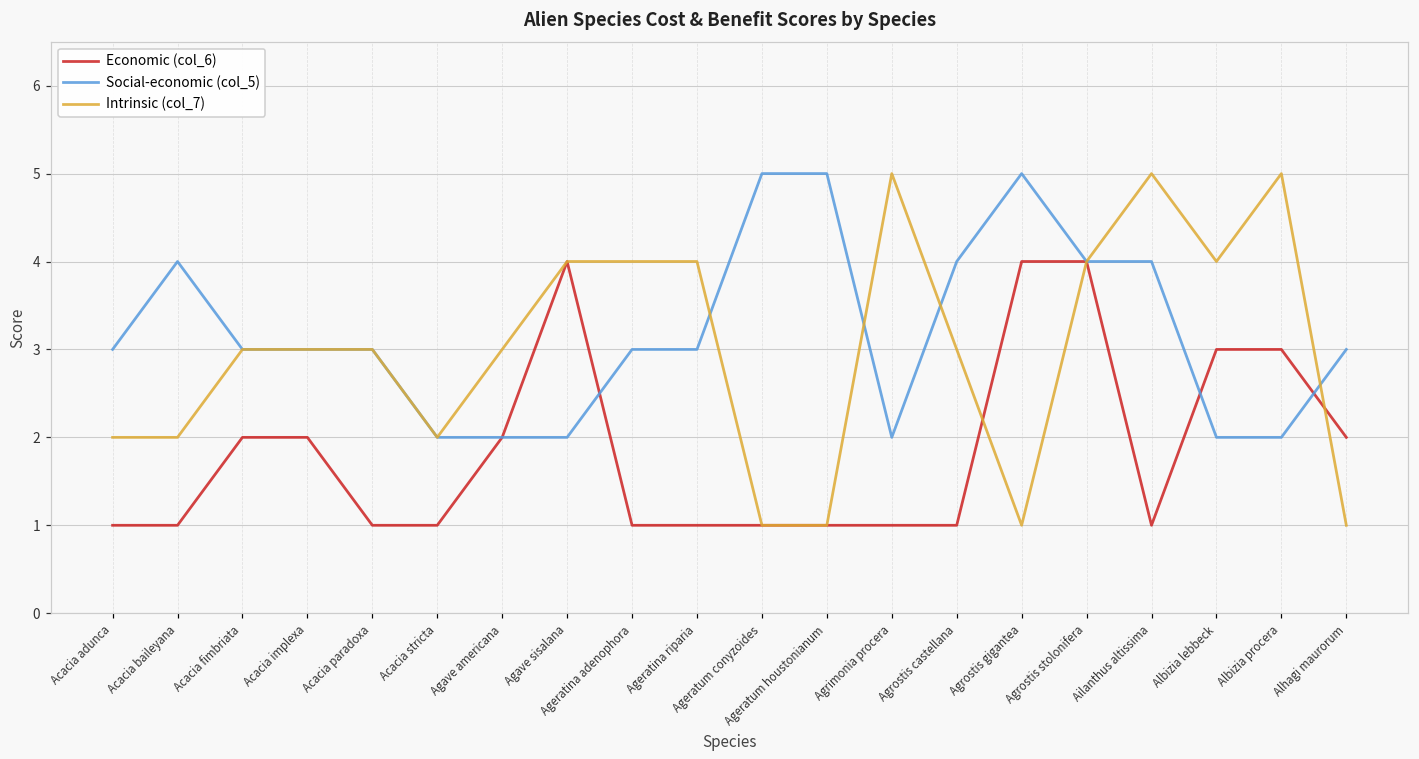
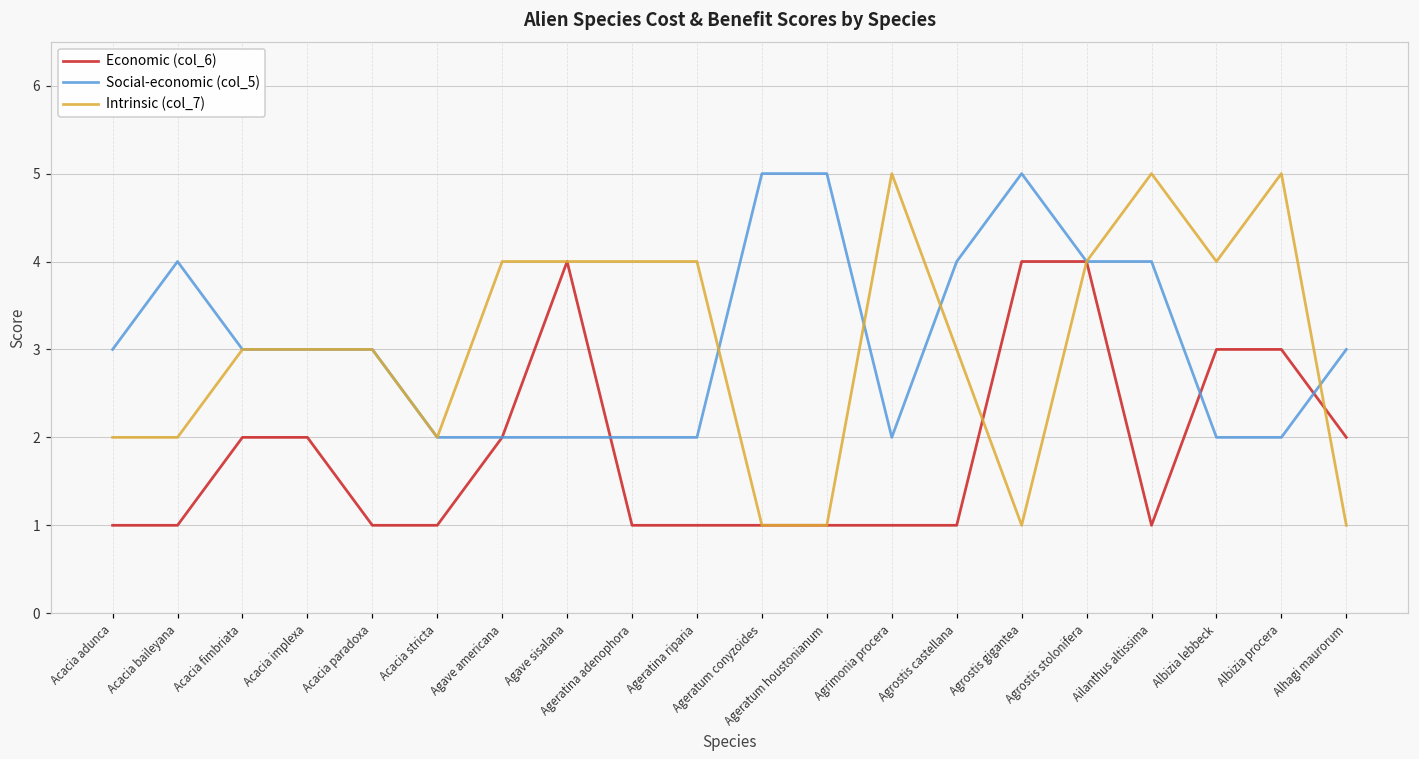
  {
    "Economic (col_6)": {
      "Acacia adunca": 1,
      "Acacia baileyana": 1,
      "Acacia fimbriata": 2,
      "Acacia implexa": 2,
      "Acacia paradoxa": 1,
      "Acacia stricta": 1,
      "Ageratina adenophora": 1,
      "Ageratina riparia": 1,
      "Agrimonia procera": 1,
      "Agrostis castellana": 1,
      "Agrostis gigantea": 4,
      "Ailanthus altissima": 1,
      "Albizia lebbeck": 3,
      "Albizia procera": 3,
      "Alhagi maurorum": 2
    },
    "Social-economic (col_5)": {
      "Acacia adunca": 3,
      "Acacia baileyana": 4,
      "Agave sisalana": 2,
-     "Ageratina adenophora": 3,
-     "Ageratina riparia": 3,
+     "Ageratina adenophora": 2,
+     "Ageratina riparia": 2,
      "Ageratum conyzoides": 5,
      "Ageratum houstonianum": 5,
      "Agrimonia procera": 2,
      "Agrostis castellana": 4,
      "Agrostis gigantea": 5,
      "Ailanthus altissima": 4,
      "Albizia lebbeck": 2,
      "Albizia procera": 2,
      "Alhagi maurorum": 3
    },
    "Intrinsic (col_7)": {
      "Acacia adunca": 2,
      "Acacia baileyana": 2,
-     "Agave americana": 3,
+     "Agave americana": 4,
      "Ageratina adenophora": 4,
      "Ageratina riparia": 4,
      "Agrimonia procera": 5,
      "Agrostis castellana": 3,
      "Agrostis gigantea": 1,
      "Ailanthus altissima": 5,
      "Albizia lebbeck": 4,
      "Albizia procera": 5,
      "Alhagi maurorum": 1
    }
  }
